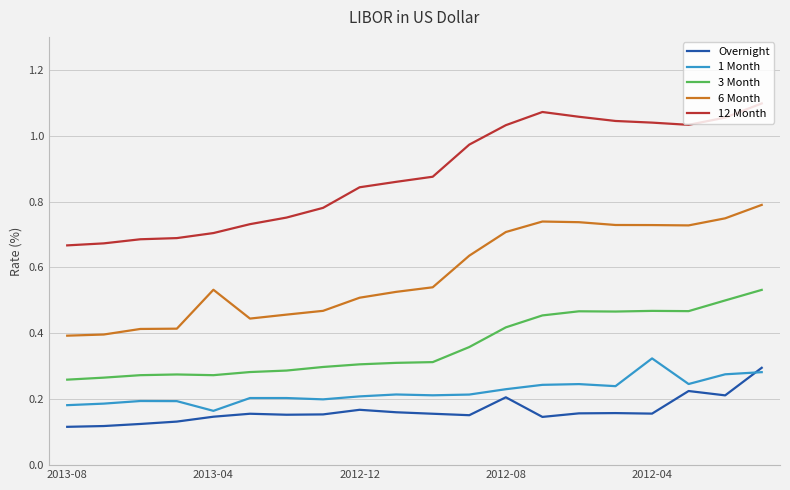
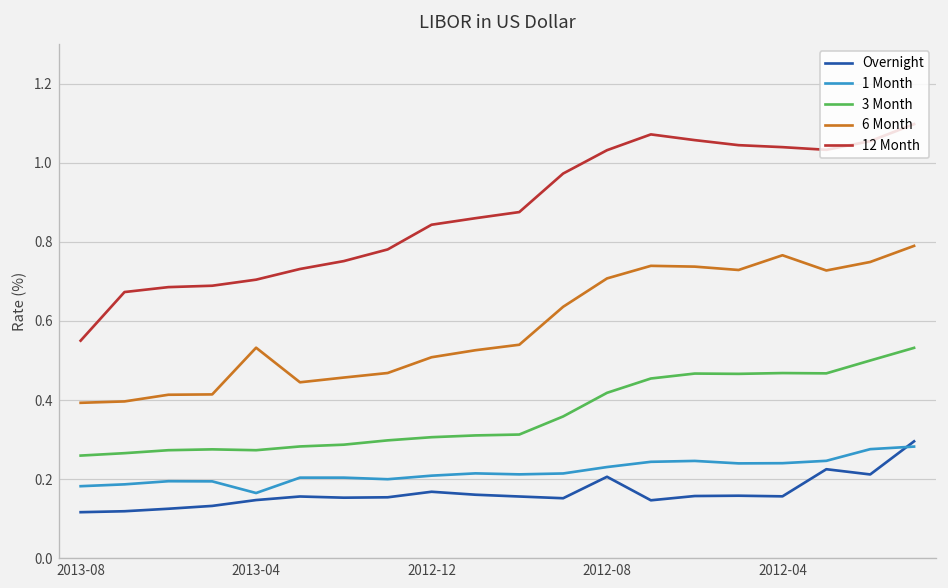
  {
    "Overnight": {
      "2013-08": 0.12,
      "2013-04": 0.15,
      "2012-12": 0.17,
      "2012-08": 0.21,
      "2012-04": 0.16
    },
    "1 Month": {
      "2013-08": 0.18,
      "2013-04": 0.16,
      "2012-12": 0.21,
      "2012-08": 0.23,
-     "2012-04": 0.32
+     "2012-04": 0.24
    },
    "3 Month": {
      "2013-08": 0.26,
      "2013-04": 0.27,
      "2012-12": 0.31,
      "2012-08": 0.42,
      "2012-04": 0.47
    },
    "6 Month": {
      "2013-08": 0.39,
      "2013-04": 0.53,
      "2012-12": 0.51,
      "2012-08": 0.71,
-     "2012-04": 0.73
+     "2012-04": 0.77
    },
    "12 Month": {
-     "2013-08": 0.67,
+     "2013-08": 0.55,
      "2013-04": 0.70,
      "2012-12": 0.84,
      "2012-08": 1.03,
      "2012-04": 1.04
    }
  }
